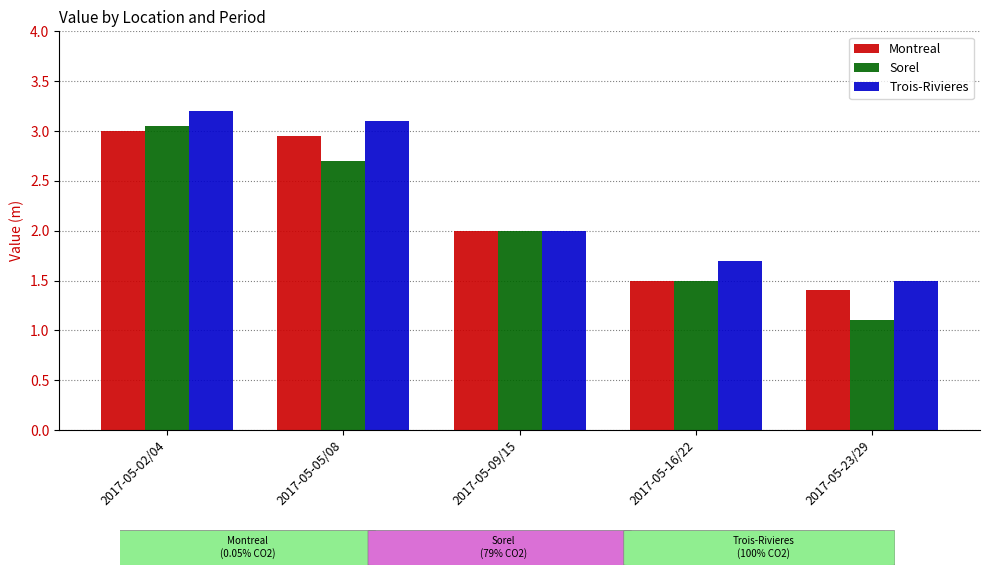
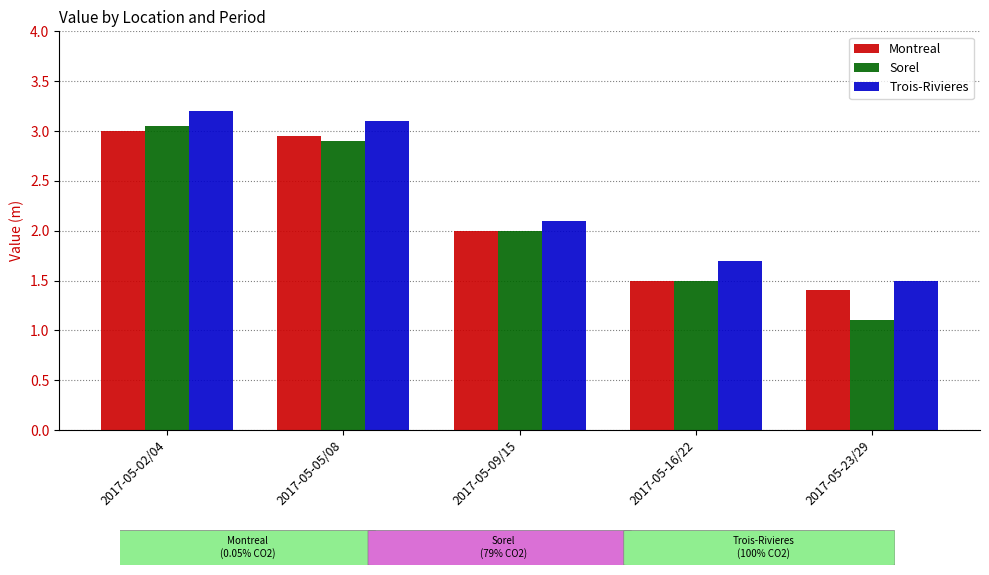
  {
    "Montreal": {
      "2017-05-02/04": 3.0,
      "2017-05-05/08": 3.0,
      "2017-05-09/15": 2.0,
      "2017-05-16/22": 1.5,
      "2017-05-23/29": 1.4
    },
    "Sorel": {
      "2017-05-02/04": 3.1,
-     "2017-05-05/08": 2.7,
+     "2017-05-05/08": 2.9,
      "2017-05-09/15": 2.0,
      "2017-05-16/22": 1.5,
      "2017-05-23/29": 1.1
    },
    "Trois-Rivieres": {
      "2017-05-02/04": 3.2,
      "2017-05-05/08": 3.1,
-     "2017-05-09/15": 2.0,
+     "2017-05-09/15": 2.1,
      "2017-05-16/22": 1.7,
      "2017-05-23/29": 1.5
    }
  }
